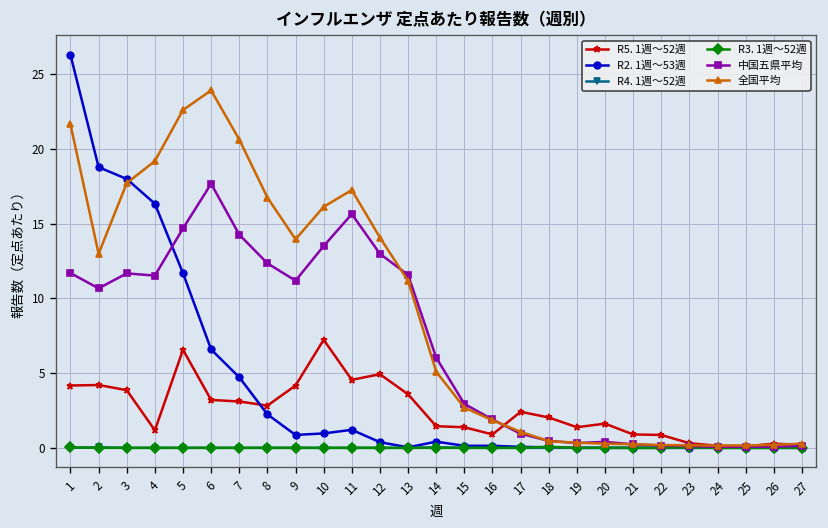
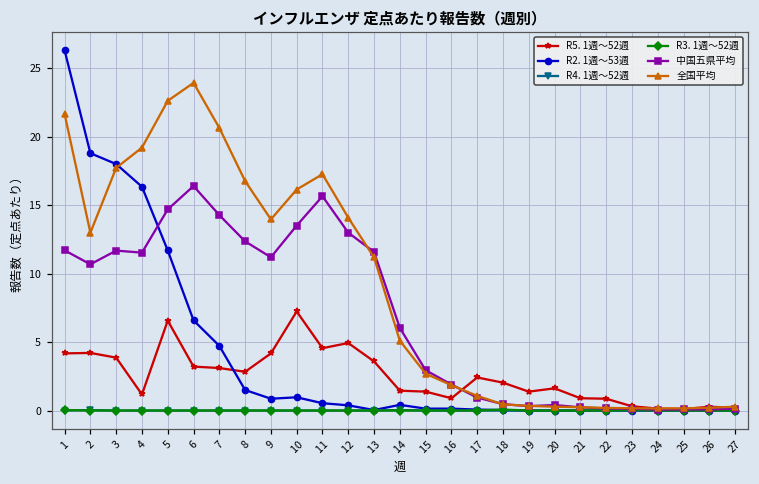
  {
    "R5. 1週～52週": {
      "1": 4.2,
      "2": 4.2,
      "3": 3.9,
      "4": 1.2,
      "5": 6.6,
      "6": 3.2,
      "7": 3.1,
      "8": 2.8,
      "9": 4.2,
      "10": 7.2,
      "11": 4.6,
      "12": 4.9,
      "13": 3.6,
      "14": 1.4,
      "15": 1.4,
      "16": 0.9,
      "17": 2.4,
      "18": 2.0,
      "19": 1.4,
      "20": 1.6,
      "21": 0.9,
      "22": 0.9
    },
    "R2. 1週～53週": {
      "1": 26.3,
      "2": 18.8,
      "3": 18.0,
      "4": 16.3,
      "5": 11.7,
      "6": 6.6,
      "7": 4.7,
-     "8": 2.2,
+     "8": 1.5,
      "9": 0.9,
      "10": 1.0,
-     "11": 1.2,
+     "11": 0.5,
      "12": 0.4,
      "14": 0.4
    },
    "中国五県平均": {
      "1": 11.7,
      "2": 10.7,
      "3": 11.7,
      "4": 11.5,
      "5": 14.7,
-     "6": 17.7,
+     "6": 16.4,
      "7": 14.3,
      "8": 12.4,
      "9": 11.2,
      "10": 13.5,
      "11": 15.7,
      "12": 13.0,
      "13": 11.6,
      "14": 6.0,
      "15": 2.9
    },
    "全国平均": {
      "1": 21.7,
      "2": 13.0,
      "3": 17.7,
      "4": 19.2,
      "5": 22.6,
      "6": 23.9,
      "7": 20.6,
      "8": 16.8,
      "9": 14.0,
      "10": 16.1,
      "11": 17.3,
      "12": 14.1,
      "13": 11.2,
      "14": 5.1,
      "15": 2.7
    }
  }
